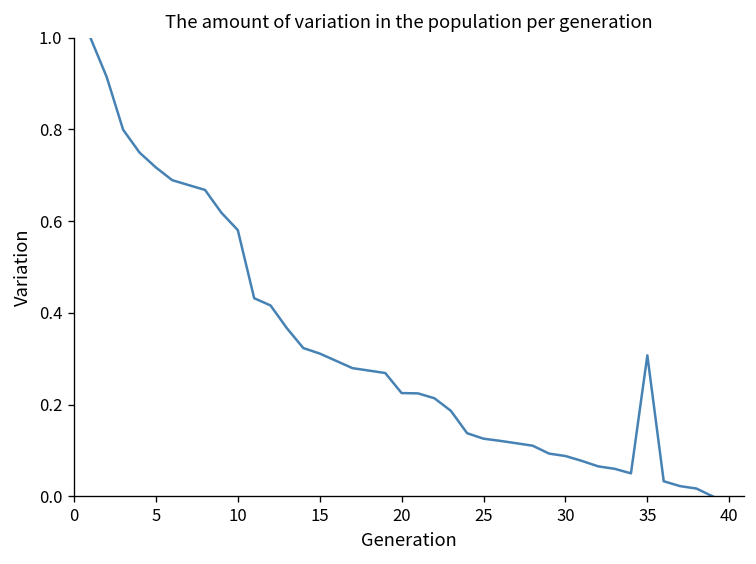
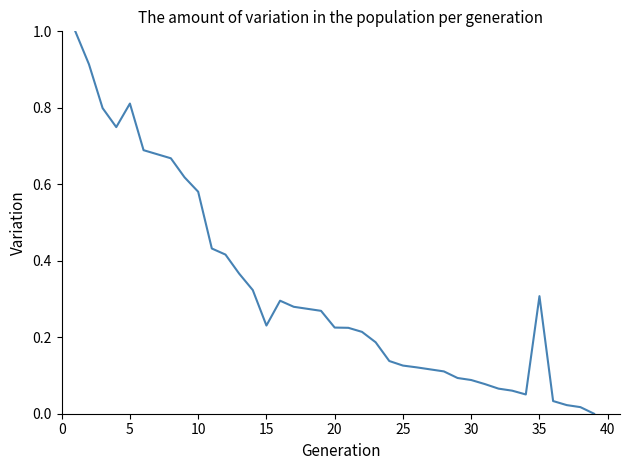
  {
-   "5": 0.72,
+   "5": 0.81,
    "10": 0.58,
-   "15": 0.31,
+   "15": 0.23,
    "20": 0.23,
    "25": 0.13,
    "30": 0.09,
    "35": 0.31
  }
